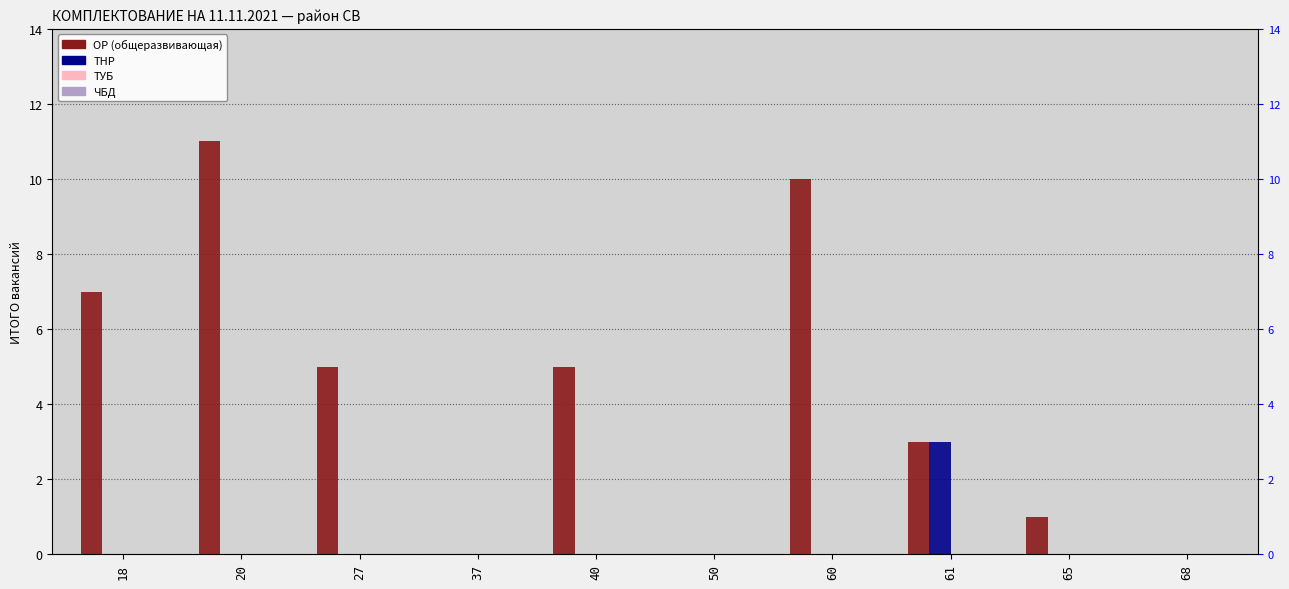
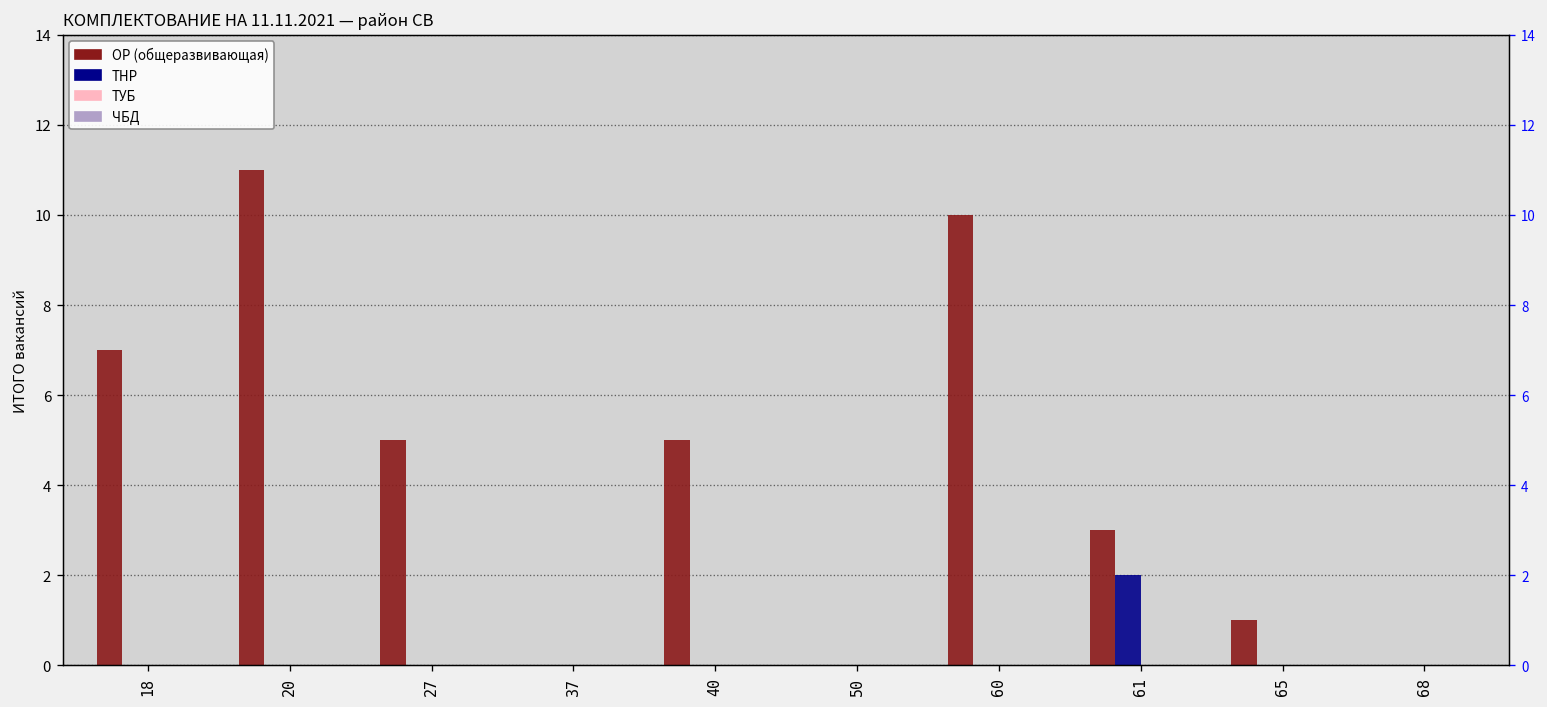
  {
    "ТНР": {
      "18": 0,
      "20": 0,
      "27": 0,
      "37": 0,
      "40": 0,
      "50": 0,
      "60": 0,
-     "61": 3,
+     "61": 2,
      "65": 0,
      "68": 0
    },
    "ТУБ": {
      "18": 0,
      "20": 0,
      "27": 0,
      "37": 0,
      "40": 0,
      "50": 0,
      "60": 0,
      "61": 0,
      "65": 0,
      "68": 0
    },
    "ЧБД": {
      "18": 0,
      "20": 0,
      "27": 0,
      "37": 0,
      "40": 0,
      "50": 0,
      "60": 0,
      "61": 0,
      "65": 0,
      "68": 0
    }
  }
